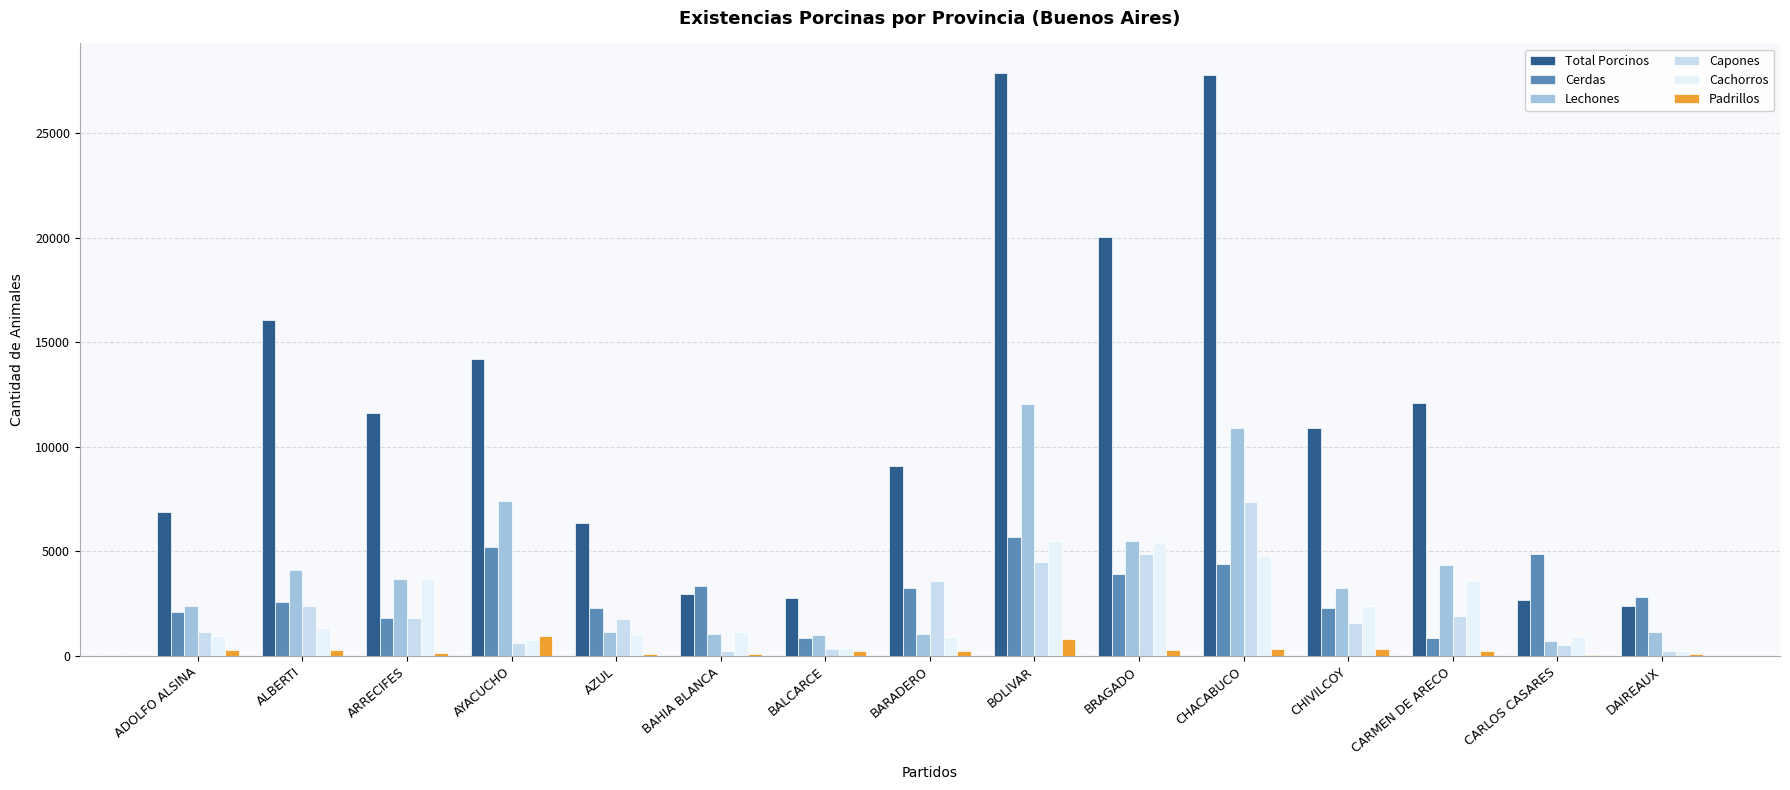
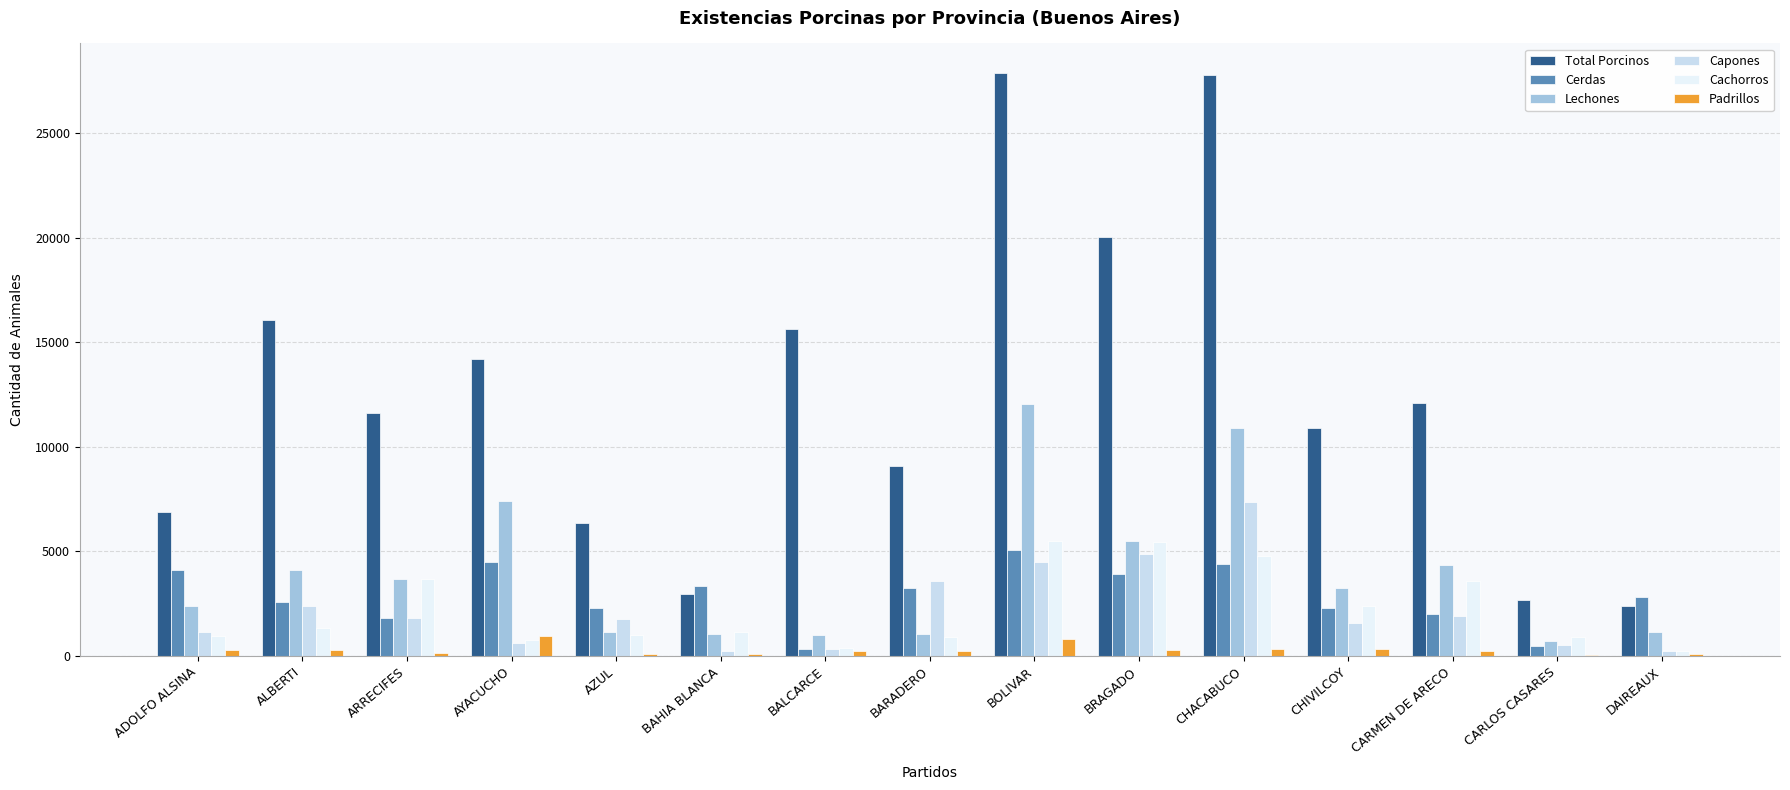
  {
    "Total Porcinos": {
      "ADOLFO ALSINA": 6900,
      "ALBERTI": 16100,
      "ARRECIFES": 11600,
      "AYACUCHO": 14200,
      "AZUL": 6300,
      "BAHIA BLANCA": 3000,
-     "BALCARCE": 2800,
+     "BALCARCE": 15600,
      "BARADERO": 9100,
      "BOLIVAR": 27900,
      "BRAGADO": 20000,
      "CHACABUCO": 27800,
      "CHIVILCOY": 10900,
      "CARMEN DE ARECO": 12100,
      "CARLOS CASARES": 2700,
      "DAIREAUX": 2400
    },
    "Cerdas": {
-     "ADOLFO ALSINA": 2100,
+     "ADOLFO ALSINA": 4100,
      "ALBERTI": 2600,
      "ARRECIFES": 1800,
-     "AYACUCHO": 5200,
+     "AYACUCHO": 4500,
      "AZUL": 2300,
      "BAHIA BLANCA": 3400,
-     "BALCARCE": 900,
+     "BALCARCE": 400,
      "BARADERO": 3200,
-     "BOLIVAR": 5700,
+     "BOLIVAR": 5100,
      "BRAGADO": 3900,
      "CHACABUCO": 4400,
      "CHIVILCOY": 2300,
-     "CARMEN DE ARECO": 900,
-     "CARLOS CASARES": 4900,
+     "CARMEN DE ARECO": 2000,
+     "CARLOS CASARES": 500,
      "DAIREAUX": 2800
    },
    "Padrillos": {
      "ADOLFO ALSINA": 300,
      "ALBERTI": 300,
      "ARRECIFES": 100,
      "AYACUCHO": 900,
      "BALCARCE": 300,
      "BARADERO": 200,
      "BOLIVAR": 800,
      "BRAGADO": 300,
      "CHACABUCO": 300,
      "CHIVILCOY": 300,
      "CARMEN DE ARECO": 300
    }
  }
